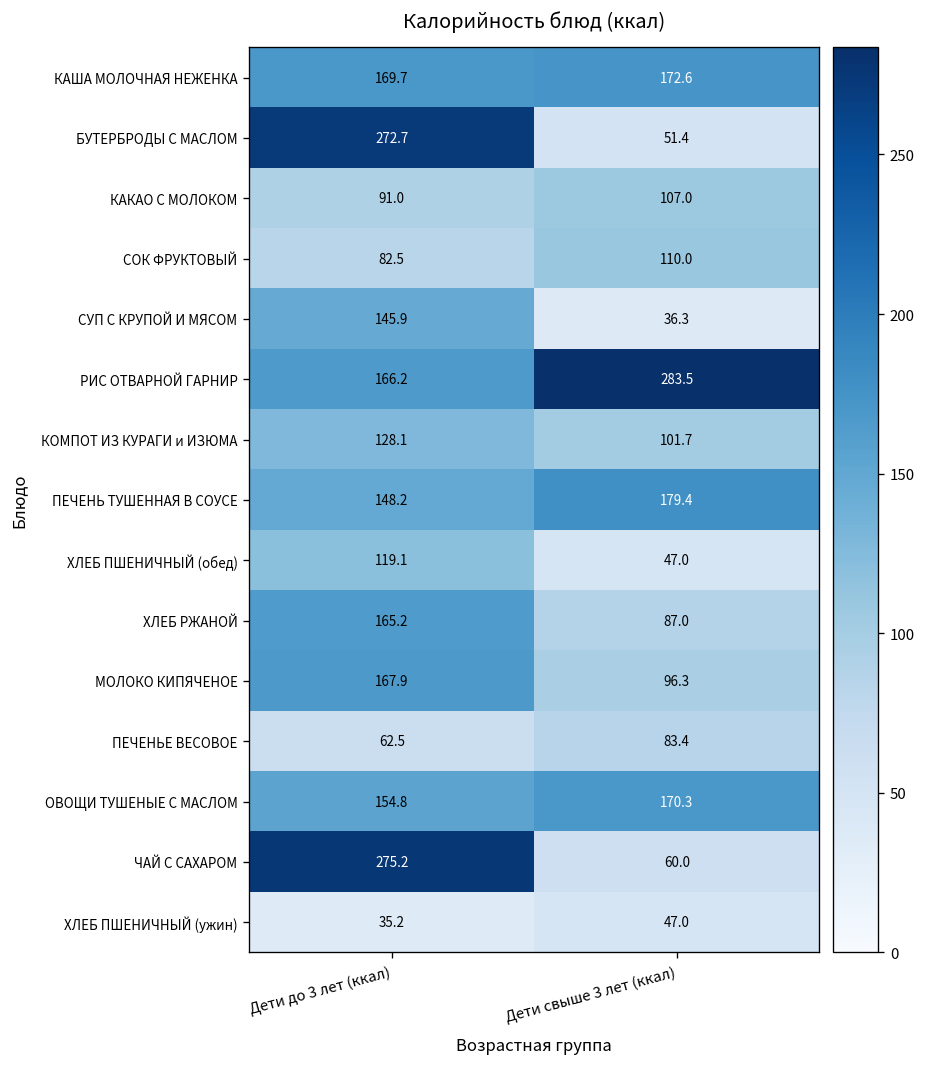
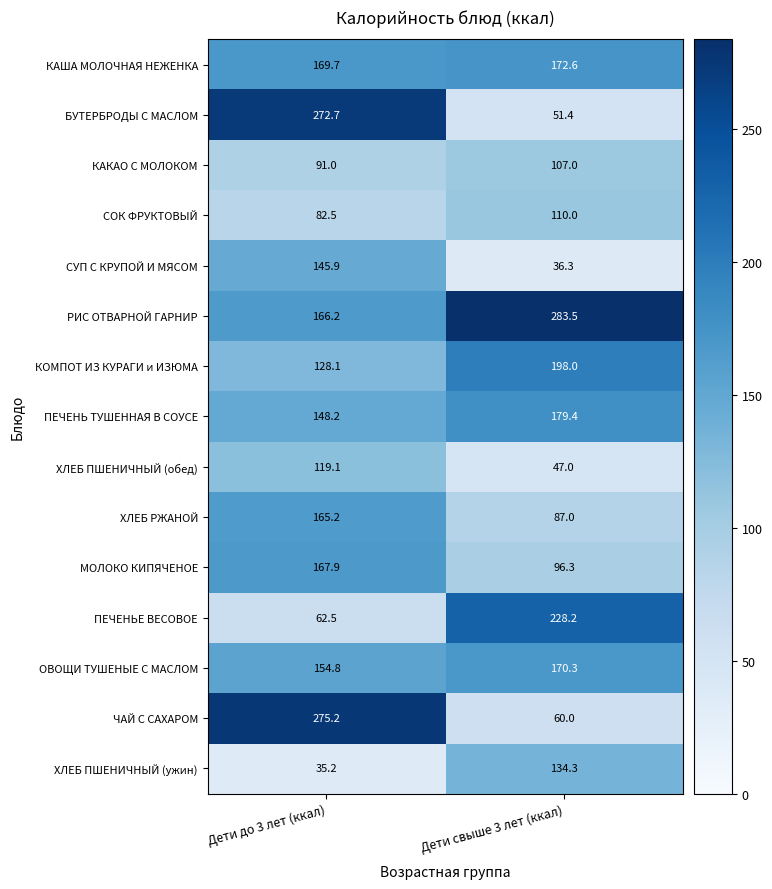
  {
    "КАША МОЛОЧНАЯ НЕЖЕНКА": {
      "Дети до 3 лет (ккал)": 169.7,
      "Дети свыше 3 лет (ккал)": 172.6
    },
    "БУТЕРБРОДЫ С МАСЛОМ": {
      "Дети до 3 лет (ккал)": 272.7,
      "Дети свыше 3 лет (ккал)": 51.4
    },
    "КАКАО С МОЛОКОМ": {
      "Дети до 3 лет (ккал)": 91.0,
      "Дети свыше 3 лет (ккал)": 107.0
    },
    "СОК ФРУКТОВЫЙ": {
      "Дети до 3 лет (ккал)": 82.5,
      "Дети свыше 3 лет (ккал)": 110.0
    },
    "СУП С КРУПОЙ И МЯСОМ": {
      "Дети до 3 лет (ккал)": 145.9,
      "Дети свыше 3 лет (ккал)": 36.3
    },
    "РИС ОТВАРНОЙ ГАРНИР": {
      "Дети до 3 лет (ккал)": 166.2,
      "Дети свыше 3 лет (ккал)": 283.5
    },
    "КОМПОТ ИЗ КУРАГИ и ИЗЮМА": {
      "Дети до 3 лет (ккал)": 128.1,
-     "Дети свыше 3 лет (ккал)": 101.7
+     "Дети свыше 3 лет (ккал)": 198.0
    },
    "ПЕЧЕНЬ ТУШЕННАЯ В СОУСЕ": {
      "Дети до 3 лет (ккал)": 148.2,
      "Дети свыше 3 лет (ккал)": 179.4
    },
    "ХЛЕБ ПШЕНИЧНЫЙ (обед)": {
      "Дети до 3 лет (ккал)": 119.1,
      "Дети свыше 3 лет (ккал)": 47.0
    },
    "ХЛЕБ РЖАНОЙ": {
      "Дети до 3 лет (ккал)": 165.2,
      "Дети свыше 3 лет (ккал)": 87.0
    },
    "МОЛОКО КИПЯЧЕНОЕ": {
      "Дети до 3 лет (ккал)": 167.9,
      "Дети свыше 3 лет (ккал)": 96.3
    },
    "ПЕЧЕНЬЕ ВЕСОВОЕ": {
      "Дети до 3 лет (ккал)": 62.5,
-     "Дети свыше 3 лет (ккал)": 83.4
+     "Дети свыше 3 лет (ккал)": 228.2
    },
    "ОВОЩИ ТУШЕНЫЕ С МАСЛОМ": {
      "Дети до 3 лет (ккал)": 154.8,
      "Дети свыше 3 лет (ккал)": 170.3
    },
    "ЧАЙ С САХАРОМ": {
      "Дети до 3 лет (ккал)": 275.2,
      "Дети свыше 3 лет (ккал)": 60.0
    },
    "ХЛЕБ ПШЕНИЧНЫЙ (ужин)": {
      "Дети до 3 лет (ккал)": 35.2,
-     "Дети свыше 3 лет (ккал)": 47.0
+     "Дети свыше 3 лет (ккал)": 134.3
    }
  }
